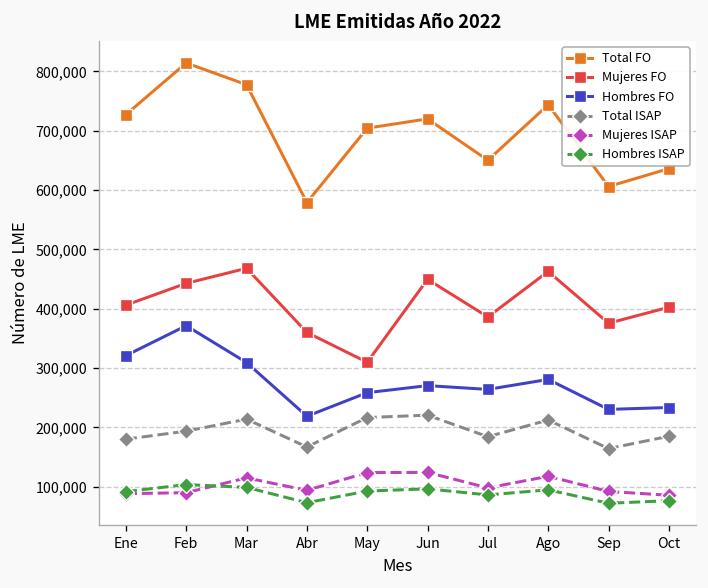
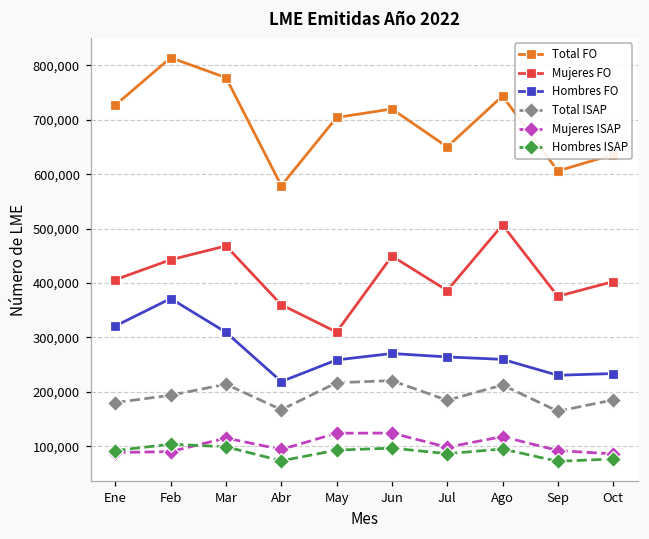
  {
    "Total FO": {
      "Ene": "730,000",
      "Feb": "810,000",
      "Mar": "780,000",
      "Abr": "580,000",
      "May": "700,000",
      "Jun": "720,000",
      "Jul": "650,000",
      "Ago": "740,000",
      "Sep": "610,000",
      "Oct": "640,000"
    },
    "Mujeres FO": {
      "Ene": "410,000",
      "Feb": "440,000",
      "Mar": "470,000",
      "Abr": "360,000",
      "May": "310,000",
      "Jun": "450,000",
      "Jul": "390,000",
-     "Ago": "460,000",
+     "Ago": "510,000",
      "Sep": "380,000",
      "Oct": "400,000"
    },
    "Hombres FO": {
      "Ene": "320,000",
      "Feb": "370,000",
      "Mar": "310,000",
      "Abr": "220,000",
      "May": "260,000",
      "Jun": "270,000",
      "Jul": "260,000",
-     "Ago": "280,000",
+     "Ago": "260,000",
      "Sep": "230,000",
      "Oct": "230,000"
    },
    "Total ISAP": {
      "Ene": "180,000",
      "Feb": "190,000",
      "Mar": "210,000",
      "Abr": "170,000",
      "May": "220,000",
      "Jun": "220,000",
      "Jul": "180,000",
      "Ago": "210,000",
      "Sep": "160,000",
      "Oct": "190,000"
    },
    "Mujeres ISAP": {
      "Feb": "90,000",
      "Mar": "110,000",
      "Abr": "90,000",
      "May": "120,000",
      "Jun": "120,000",
      "Jul": "100,000",
      "Ago": "120,000",
      "Sep": "90,000",
      "Oct": "90,000"
    },
    "Hombres ISAP": {
      "Feb": "100,000",
      "Mar": "100,000",
      "Abr": "70,000",
      "May": "90,000",
      "Jun": "100,000",
      "Jul": "90,000",
      "Ago": "90,000",
      "Sep": "70,000",
      "Oct": "80,000"
    }
  }
